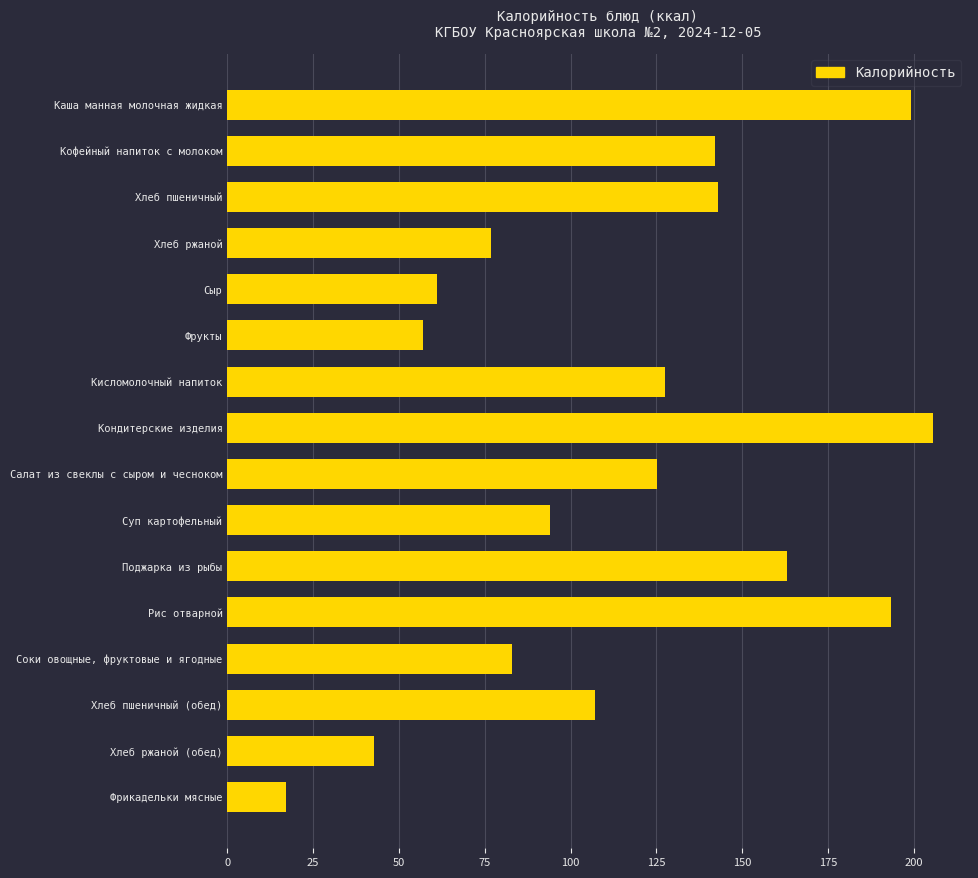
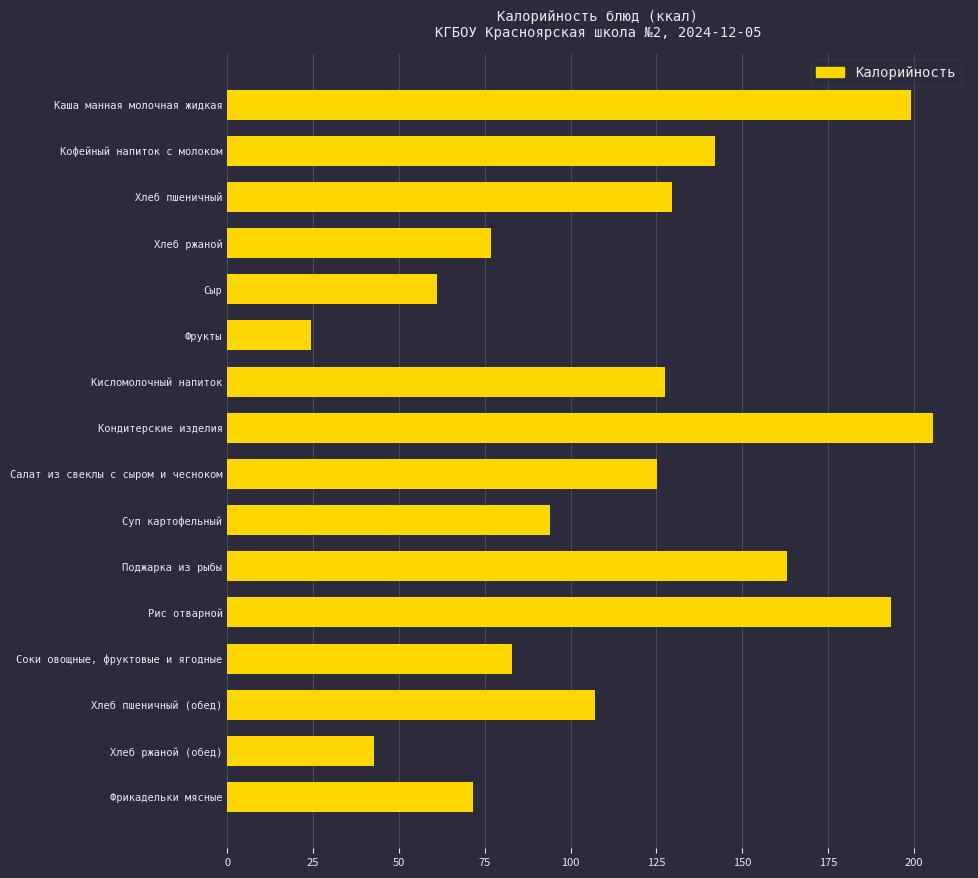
  {
    "Каша манная молочная жидкая": 199,
    "Кофейный напиток с молоком": 142,
-   "Хлеб пшеничный": 143,
+   "Хлеб пшеничный": 130,
    "Хлеб ржаной": 77,
    "Сыр": 61,
-   "Фрукты": 57,
+   "Фрукты": 24,
    "Кисломолочный напиток": 127,
    "Кондитерские изделия": 206,
    "Салат из свеклы с сыром и чесноком": 125,
    "Суп картофельный": 94,
    "Поджарка из рыбы": 163,
    "Рис отварной": 193,
    "Соки овощные, фруктовые и ягодные": 83,
    "Хлеб пшеничный (обед)": 107,
    "Хлеб ржаной (обед)": 43,
-   "Фрикадельки мясные": 17
+   "Фрикадельки мясные": 71
  }
